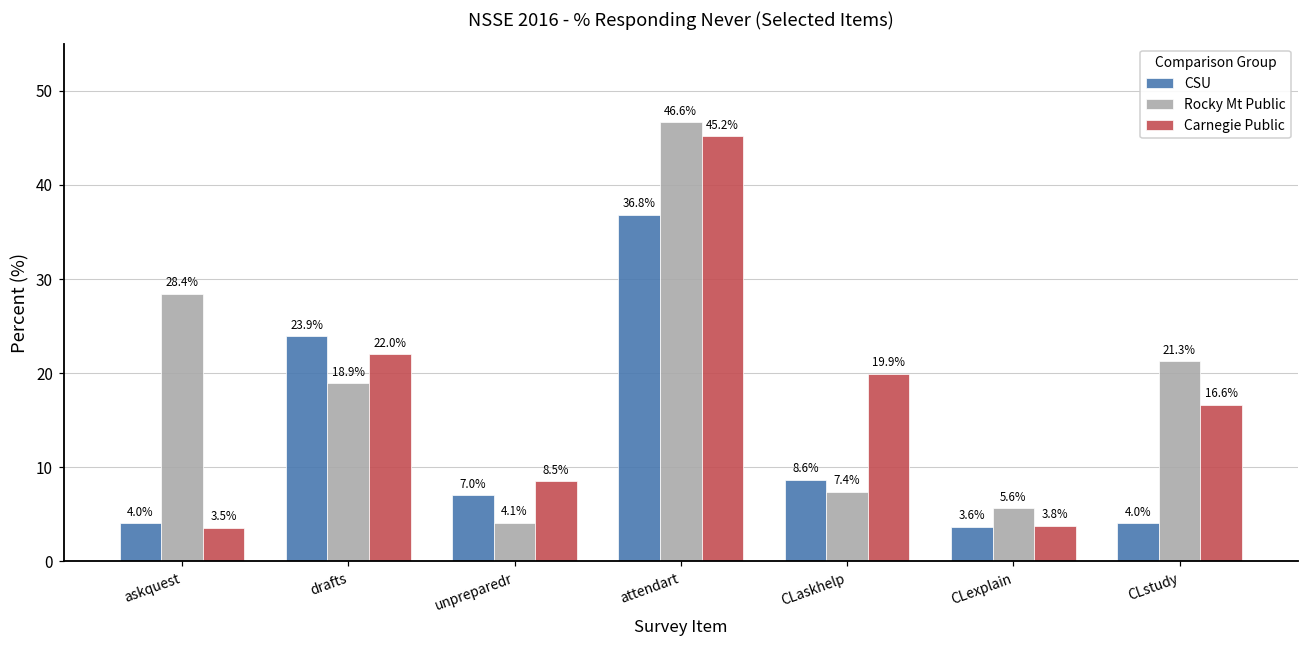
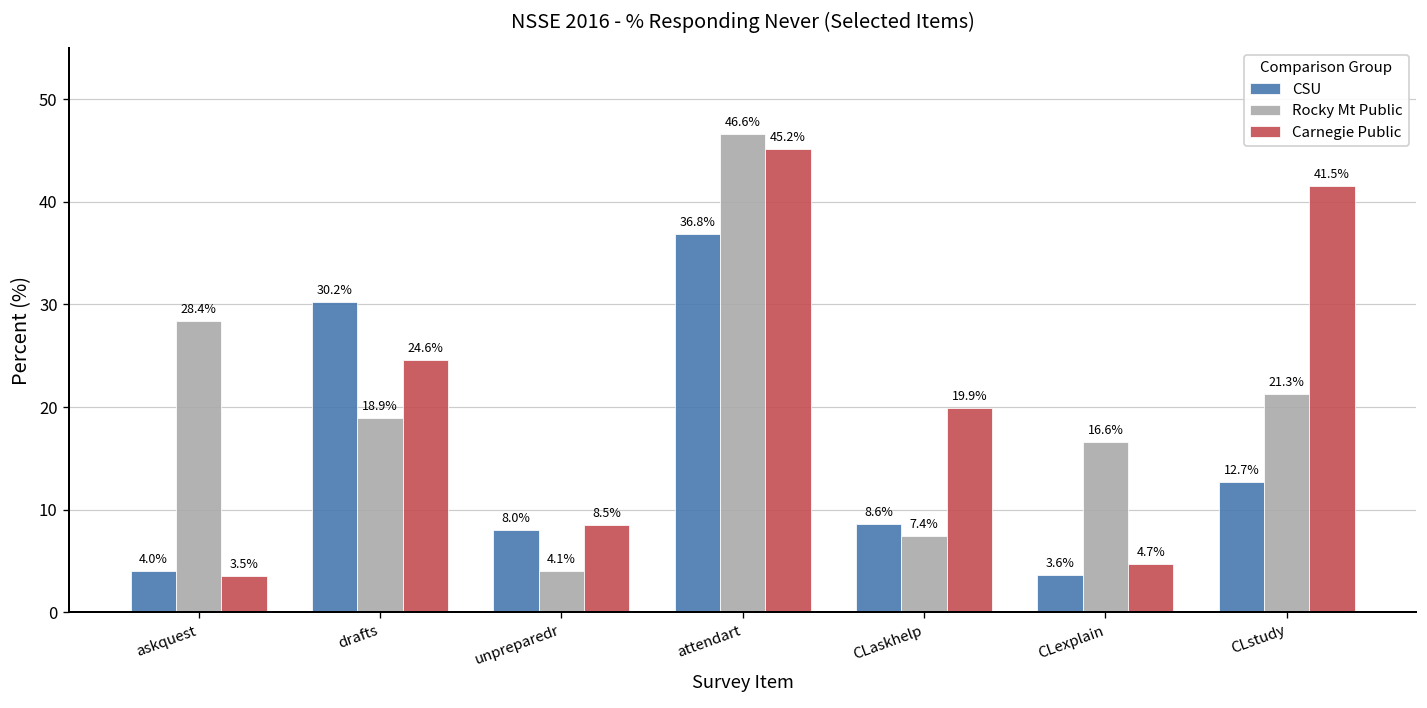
  {
    "CSU": {
      "askquest": "4.0%",
-     "drafts": "23.9%",
-     "unpreparedr": "7.0%",
+     "drafts": "30.2%",
+     "unpreparedr": "8.0%",
      "attendart": "36.8%",
      "CLaskhelp": "8.6%",
      "CLexplain": "3.6%",
-     "CLstudy": "4.0%"
+     "CLstudy": "12.7%"
    },
    "Rocky Mt Public": {
      "askquest": "28.4%",
      "drafts": "18.9%",
      "unpreparedr": "4.1%",
      "attendart": "46.6%",
      "CLaskhelp": "7.4%",
-     "CLexplain": "5.6%",
+     "CLexplain": "16.6%",
      "CLstudy": "21.3%"
    },
    "Carnegie Public": {
      "askquest": "3.5%",
-     "drafts": "22.0%",
+     "drafts": "24.6%",
      "unpreparedr": "8.5%",
      "attendart": "45.2%",
      "CLaskhelp": "19.9%",
-     "CLexplain": "3.8%",
-     "CLstudy": "16.6%"
+     "CLexplain": "4.7%",
+     "CLstudy": "41.5%"
    }
  }
